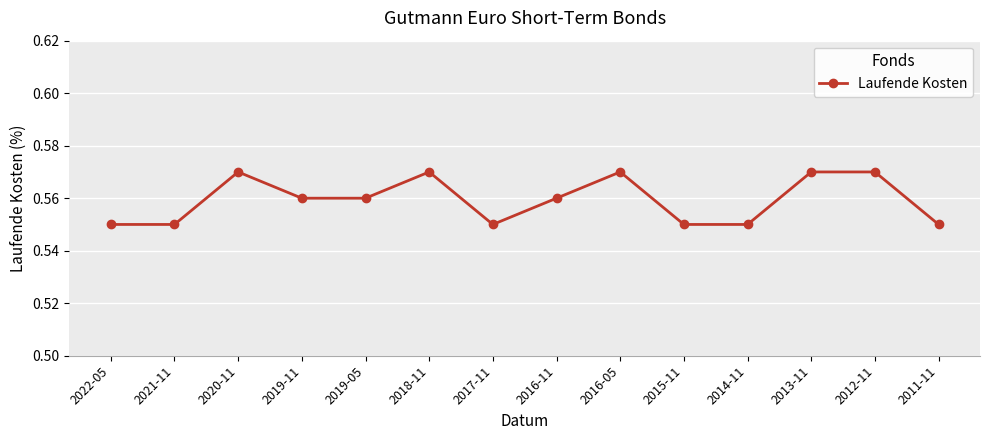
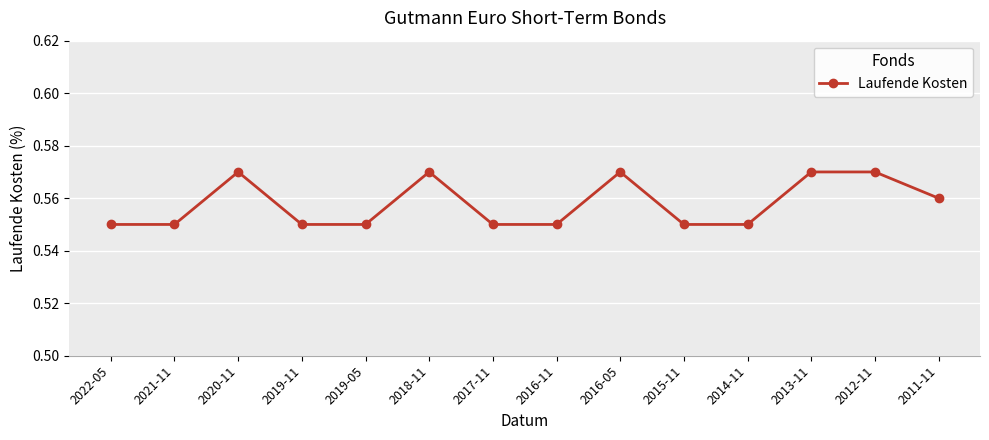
  {
    "2022-05": 0.55,
    "2021-11": 0.55,
    "2020-11": 0.57,
-   "2019-11": 0.56,
-   "2019-05": 0.56,
+   "2019-11": 0.55,
+   "2019-05": 0.55,
    "2018-11": 0.57,
    "2017-11": 0.55,
-   "2016-11": 0.56,
+   "2016-11": 0.55,
    "2016-05": 0.57,
    "2015-11": 0.55,
    "2014-11": 0.55,
    "2013-11": 0.57,
    "2012-11": 0.57,
-   "2011-11": 0.55
+   "2011-11": 0.56
  }
